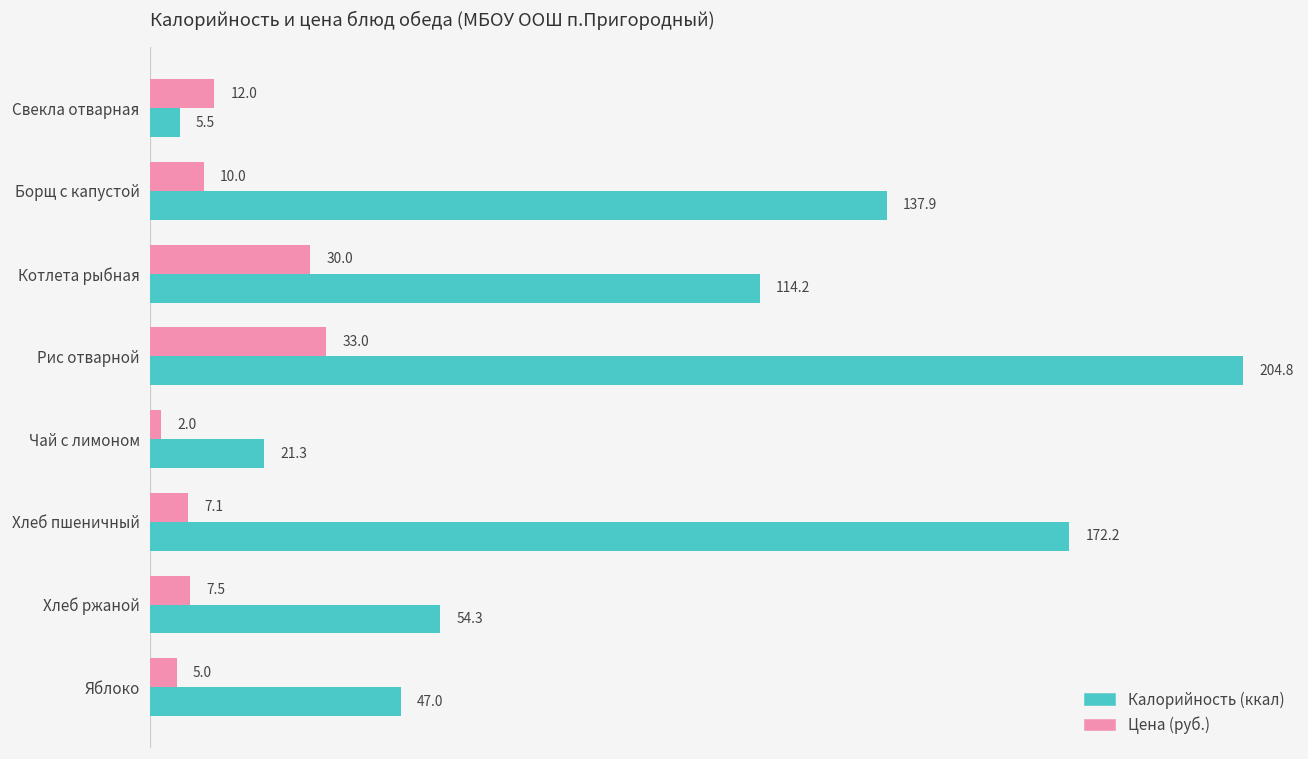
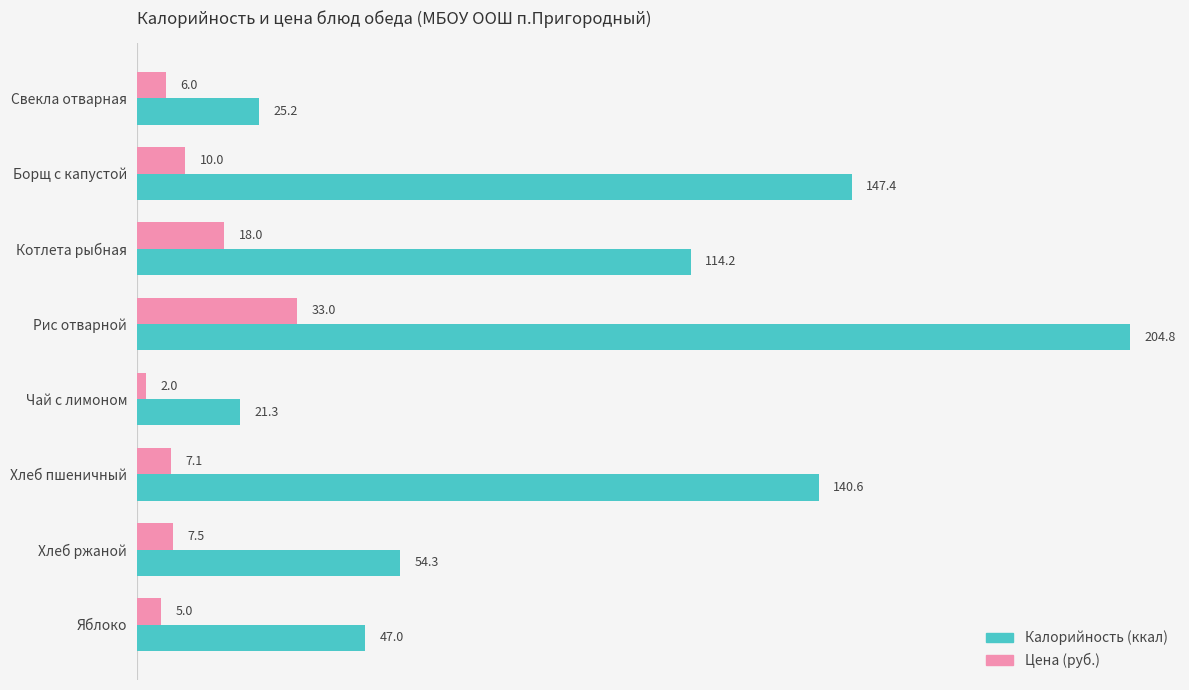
  {
    "Калорийность (ккал)": {
-     "Свекла отварная": 5.5,
-     "Борщ с капустой": 137.9,
+     "Свекла отварная": 25.2,
+     "Борщ с капустой": 147.4,
      "Котлета рыбная": 114.2,
      "Рис отварной": 204.8,
      "Чай с лимоном": 21.3,
-     "Хлеб пшеничный": 172.2,
+     "Хлеб пшеничный": 140.6,
      "Хлеб ржаной": 54.3,
      "Яблоко": 47.0
    },
    "Цена (руб.)": {
-     "Свекла отварная": 12.0,
+     "Свекла отварная": 6.0,
      "Борщ с капустой": 10.0,
-     "Котлета рыбная": 30.0,
+     "Котлета рыбная": 18.0,
      "Рис отварной": 33.0,
      "Чай с лимоном": 2.0,
      "Хлеб пшеничный": 7.1,
      "Хлеб ржаной": 7.5,
      "Яблоко": 5.0
    }
  }
